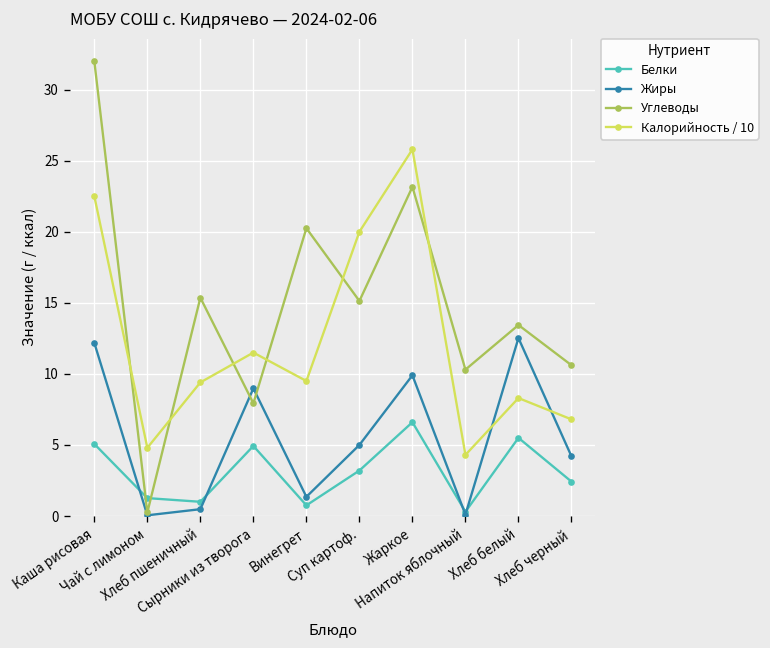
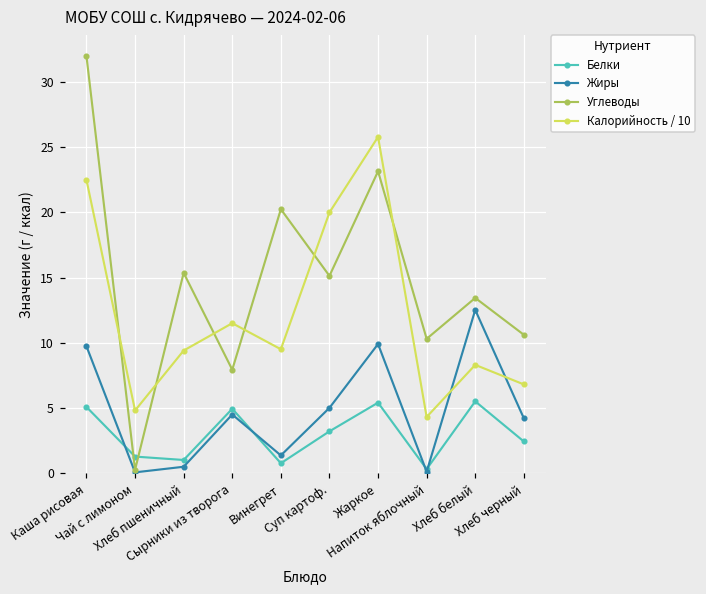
  {
    "Белки": {
      "Каша рисовая": 5.1,
      "Чай с лимоном": 1.3,
      "Хлеб пшеничный": 1.0,
      "Сырники из творога": 4.9,
      "Винегрет": 0.8,
      "Суп картоф.": 3.2,
-     "Жаркое": 6.6,
+     "Жаркое": 5.4,
      "Хлеб белый": 5.5,
      "Хлеб черный": 2.4
    },
    "Жиры": {
-     "Каша рисовая": 12.2,
+     "Каша рисовая": 9.7,
      "Хлеб пшеничный": 0.5,
-     "Сырники из творога": 9.0,
+     "Сырники из творога": 4.5,
      "Винегрет": 1.4,
      "Суп картоф.": 5.0,
      "Жаркое": 9.9,
      "Хлеб белый": 12.5,
      "Хлеб черный": 4.2
    }
  }
